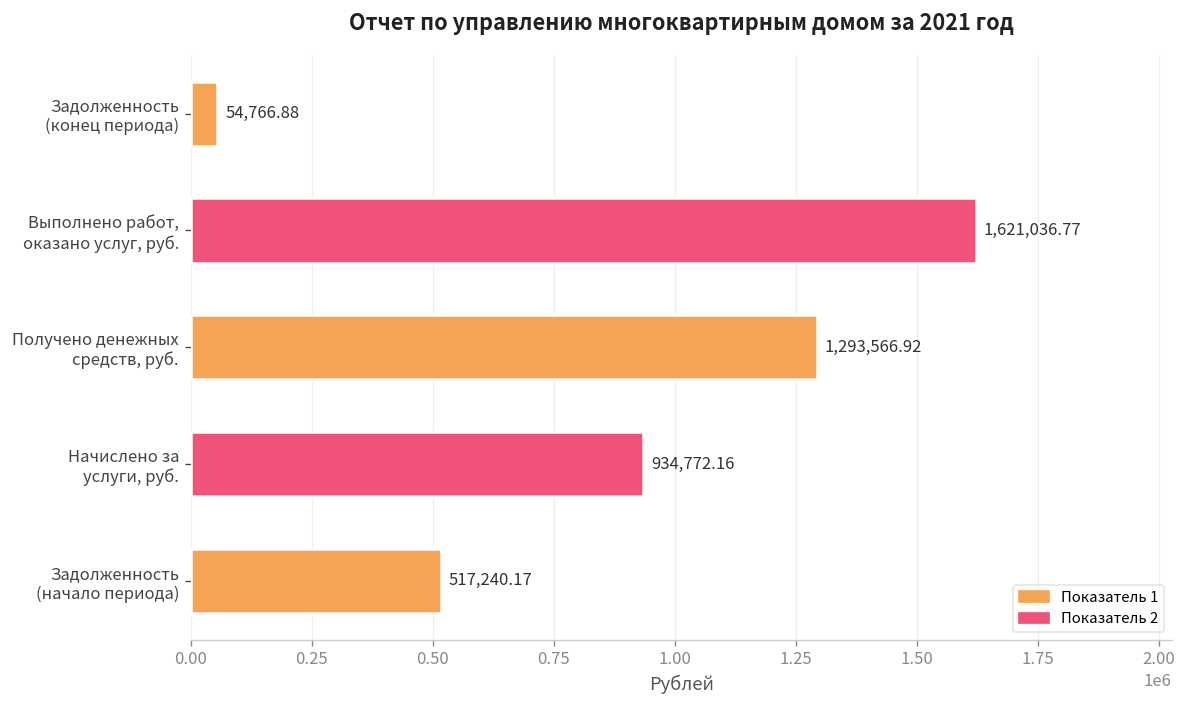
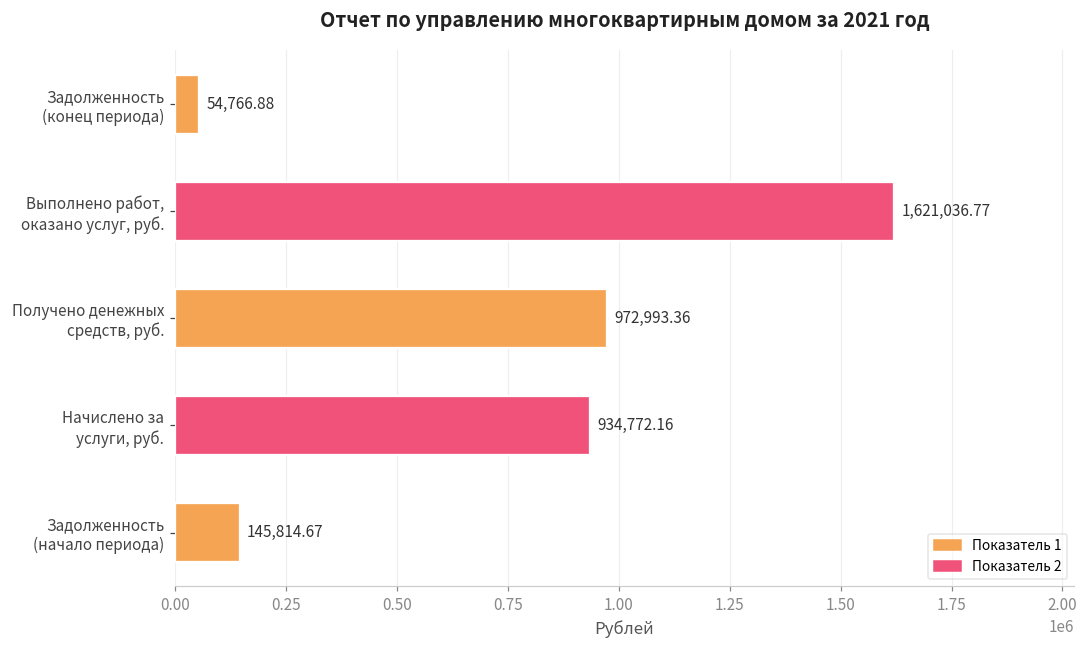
  {
    "Задолженность (конец периода)": "54,766.88",
    "Выполнено работ, оказано услуг, руб.": "1,621,036.77",
-   "Получено денежных средств, руб.": "1,293,566.92",
+   "Получено денежных средств, руб.": "972,993.36",
    "Начислено за услуги, руб.": "934,772.16",
-   "Задолженность (начало периода)": "517,240.17"
+   "Задолженность (начало периода)": "145,814.67"
  }
